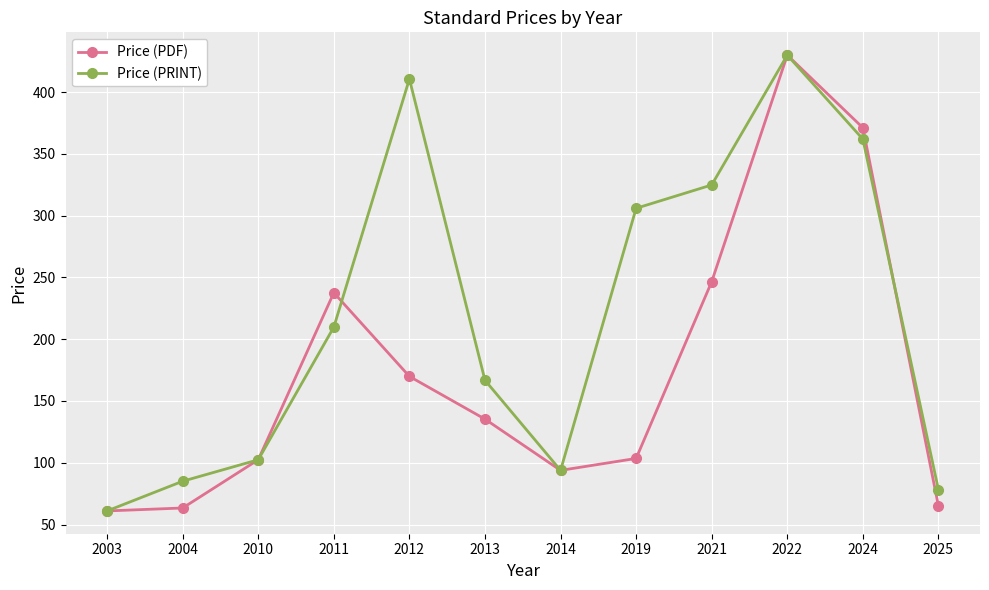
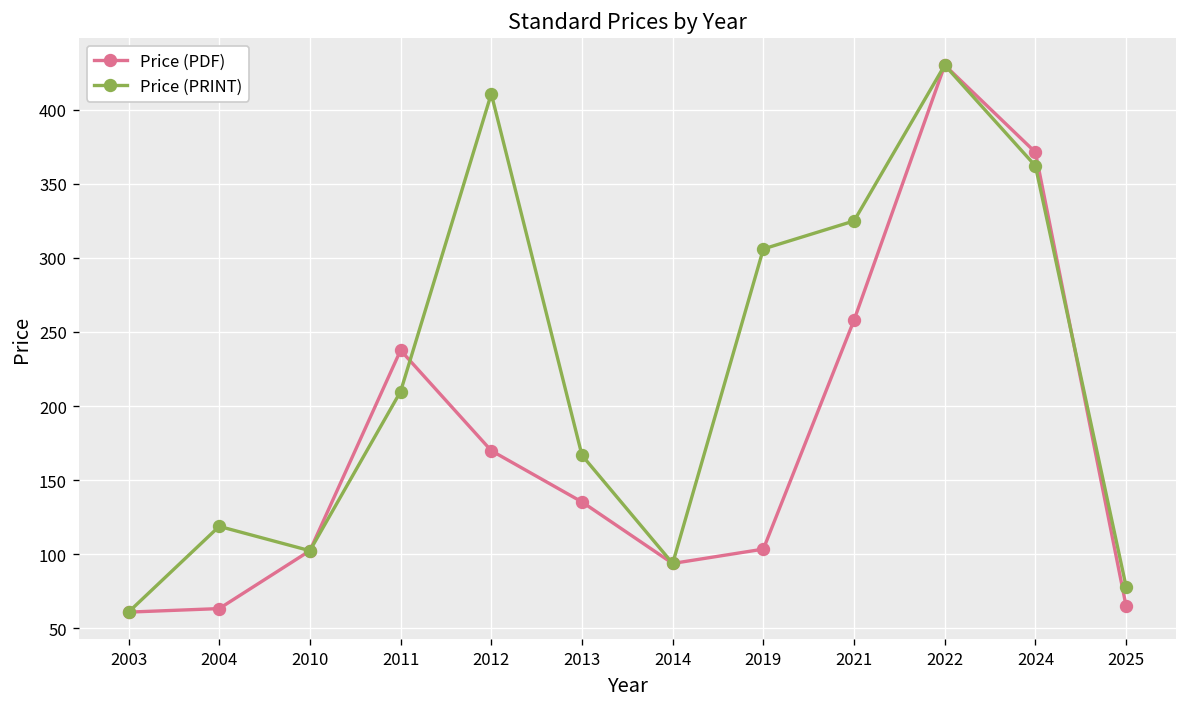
  {
    "Price (PDF)": {
      "2004": 63,
      "2011": 238,
      "2012": 170,
      "2013": 135,
      "2019": 104,
-     "2021": 247,
+     "2021": 258,
      "2024": 371,
      "2025": 65
    },
    "Price (PRINT)": {
-     "2004": 85,
+     "2004": 119,
      "2011": 210,
      "2012": 411,
      "2013": 167,
      "2019": 306,
      "2021": 325,
      "2024": 362,
      "2025": 78
    }
  }
